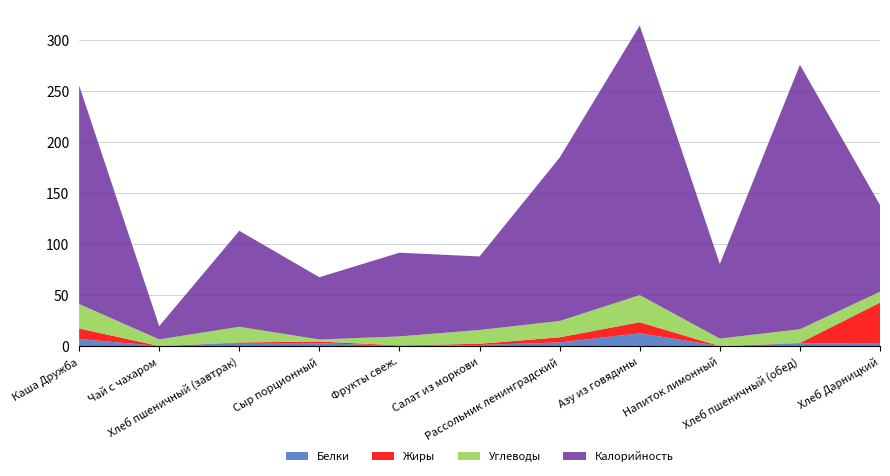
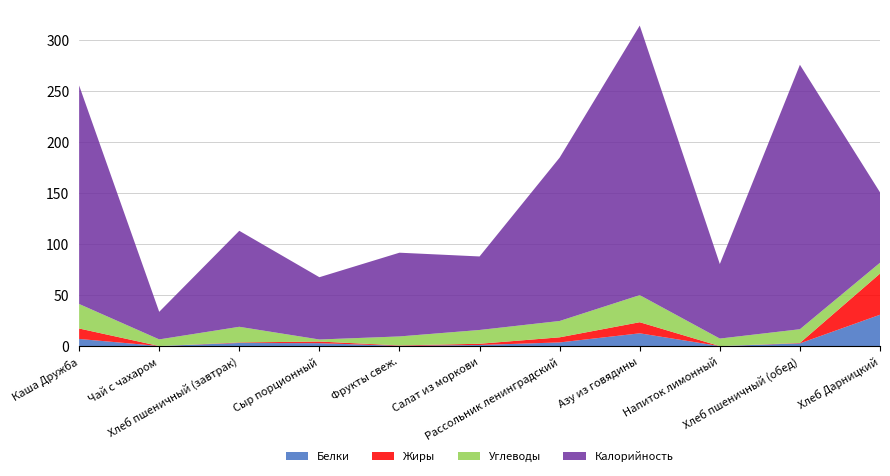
  {
    "Белки": {
      "Каша Дружба": 7,
      "Рассольник ленинградский": 4,
      "Азу из говядины": 13,
-     "Хлеб Дарницкий": 2
+     "Хлеб Дарницкий": 31
    },
    "Жиры": {
      "Каша Дружба": 10,
      "Рассольник ленинградский": 5,
      "Азу из говядины": 11,
      "Хлеб Дарницкий": 40
    },
    "Углеводы": {
      "Каша Дружба": 24,
      "Чай с чахаром": 7,
      "Хлеб пшеничный (завтрак)": 15,
      "Фрукты свеж.": 9,
      "Салат из моркови": 14,
      "Рассольник ленинградский": 16,
      "Азу из говядины": 27,
      "Напиток лимонный": 7,
      "Хлеб пшеничный (обед)": 13,
      "Хлеб Дарницкий": 11
    },
    "Калорийность": {
      "Каша Дружба": 214,
-     "Чай с чахаром": 13,
+     "Чай с чахаром": 27,
      "Хлеб пшеничный (завтрак)": 94,
      "Сыр порционный": 61,
      "Фрукты свеж.": 82,
      "Салат из моркови": 72,
      "Рассольник ленинградский": 160,
      "Азу из говядины": 264,
      "Напиток лимонный": 73,
      "Хлеб пшеничный (обед)": 259,
-     "Хлеб Дарницкий": 85
+     "Хлеб Дарницкий": 69
    }
  }
